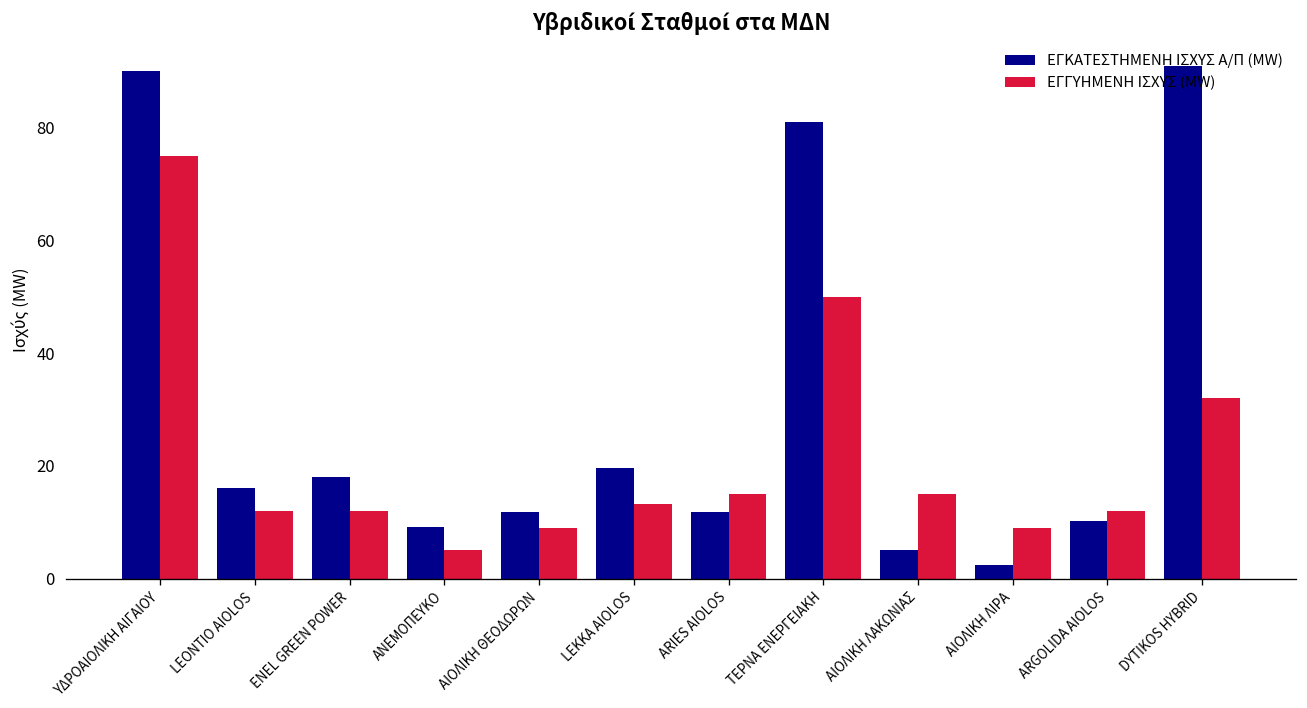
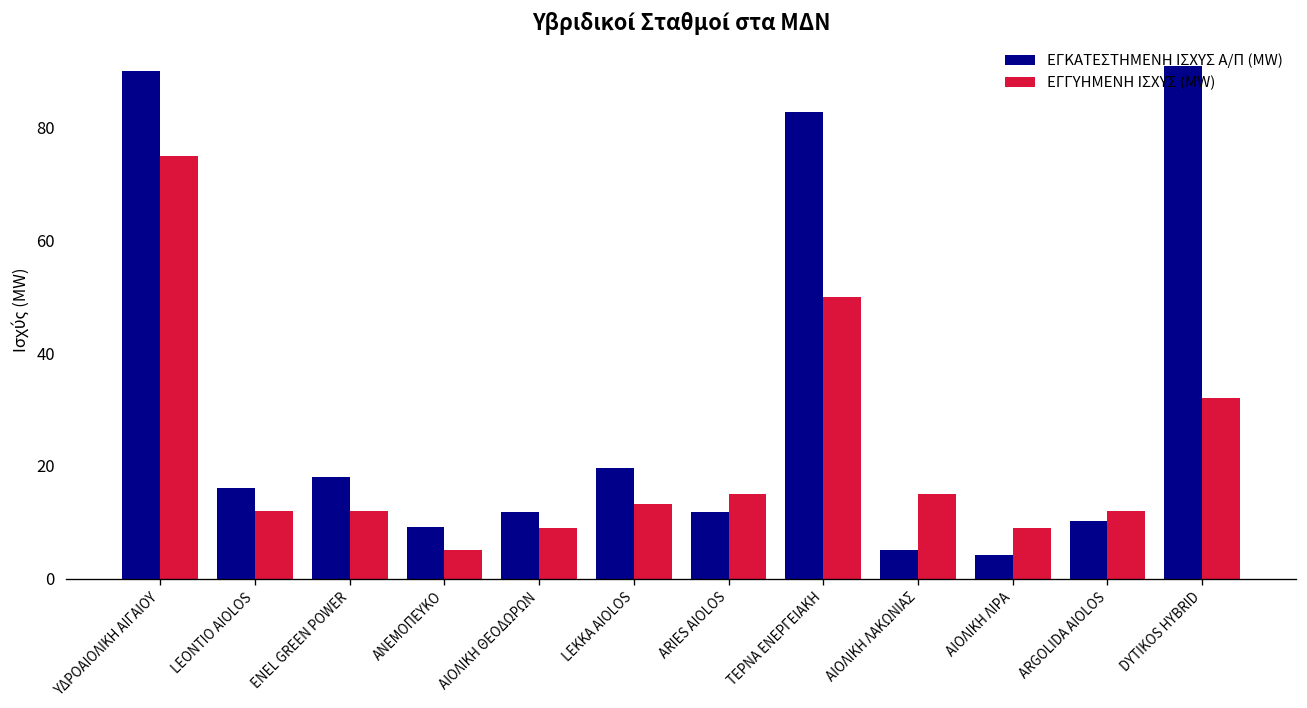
  {
    "ΕΓΚΑΤΕΣΤΗΜΕΝΗ ΙΣΧΥΣ Α/Π (MW)": {
      "ΥΔΡΟΑΙΟΛΙΚΗ ΑΙΓΑΙΟΥ": 90,
      "LEONTIO AIOLOS": 16,
      "ENEL GREEN POWER": 18,
      "ΑΝΕΜΟΠΕΥΚΟ": 9,
      "ΑΙΟΛΙΚΗ ΘΕΟΔΩΡΩΝ": 12,
      "LEKKA AIOLOS": 20,
      "ARIES AIOLOS": 12,
-     "ΤΕΡΝΑ ΕΝΕΡΓΕΙΑΚΗ": 81,
+     "ΤΕΡΝΑ ΕΝΕΡΓΕΙΑΚΗ": 83,
      "ΑΙΟΛΙΚΗ ΛΑΚΩΝΙΑΣ": 5,
-     "ΑΙΟΛΙΚΗ ΛΙΡΑ": 3,
+     "ΑΙΟΛΙΚΗ ΛΙΡΑ": 4,
      "ARGOLIDA AIOLOS": 10,
      "DYTIKOS HYBRID": 91
    },
    "ΕΓΓΥΗΜΕΝΗ ΙΣΧΥΣ (MW)": {
      "ΥΔΡΟΑΙΟΛΙΚΗ ΑΙΓΑΙΟΥ": 75,
      "LEONTIO AIOLOS": 12,
      "ENEL GREEN POWER": 12,
      "ΑΝΕΜΟΠΕΥΚΟ": 5,
      "ΑΙΟΛΙΚΗ ΘΕΟΔΩΡΩΝ": 9,
      "LEKKA AIOLOS": 13,
      "ARIES AIOLOS": 15,
      "ΤΕΡΝΑ ΕΝΕΡΓΕΙΑΚΗ": 50,
      "ΑΙΟΛΙΚΗ ΛΑΚΩΝΙΑΣ": 15,
      "ΑΙΟΛΙΚΗ ΛΙΡΑ": 9,
      "ARGOLIDA AIOLOS": 12,
      "DYTIKOS HYBRID": 32
    }
  }
